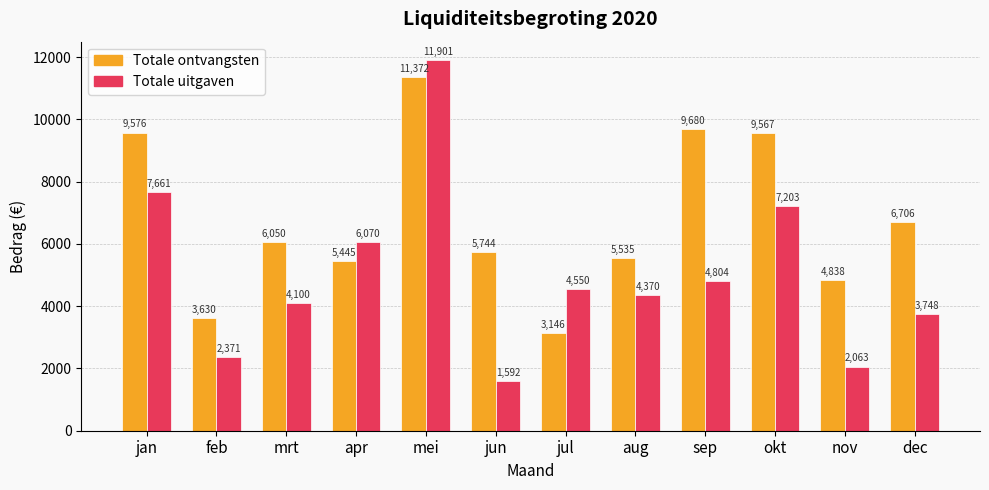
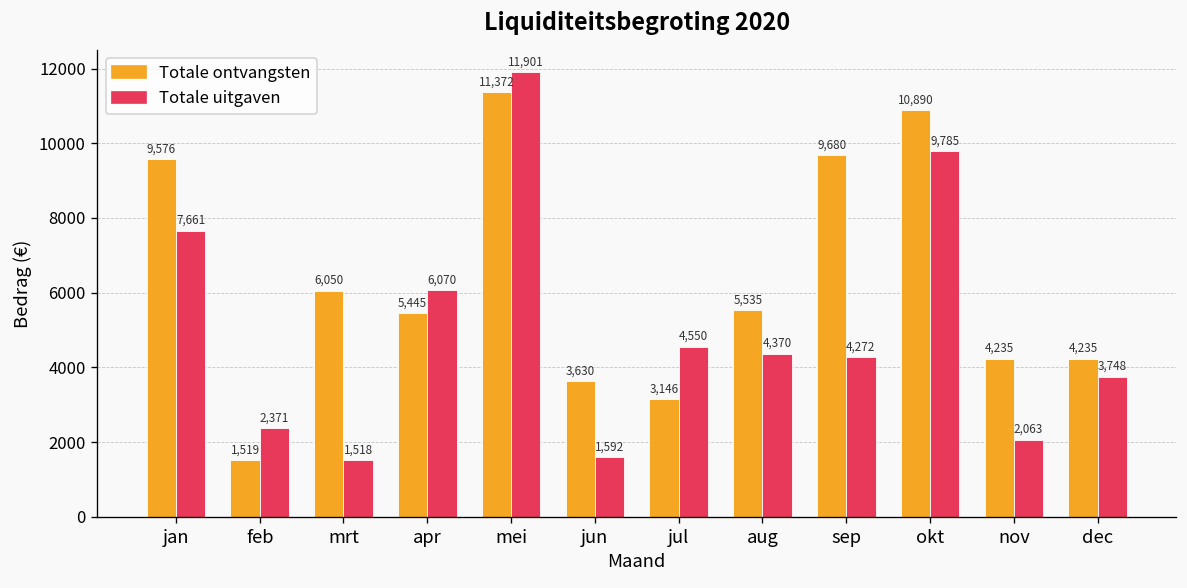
  {
    "Totale ontvangsten": {
      "jan": "9,576",
-     "feb": "3,630",
+     "feb": "1,519",
      "mrt": "6,050",
      "apr": "5,445",
      "mei": "11,372",
-     "jun": "5,744",
+     "jun": "3,630",
      "jul": "3,146",
      "aug": "5,535",
      "sep": "9,680",
-     "okt": "9,567",
-     "nov": "4,838",
-     "dec": "6,706"
+     "okt": "10,890",
+     "nov": "4,235",
+     "dec": "4,235"
    },
    "Totale uitgaven": {
      "jan": "7,661",
      "feb": "2,371",
-     "mrt": "4,100",
+     "mrt": "1,518",
      "apr": "6,070",
      "mei": "11,901",
      "jun": "1,592",
      "jul": "4,550",
      "aug": "4,370",
-     "sep": "4,804",
-     "okt": "7,203",
+     "sep": "4,272",
+     "okt": "9,785",
      "nov": "2,063",
      "dec": "3,748"
    }
  }
